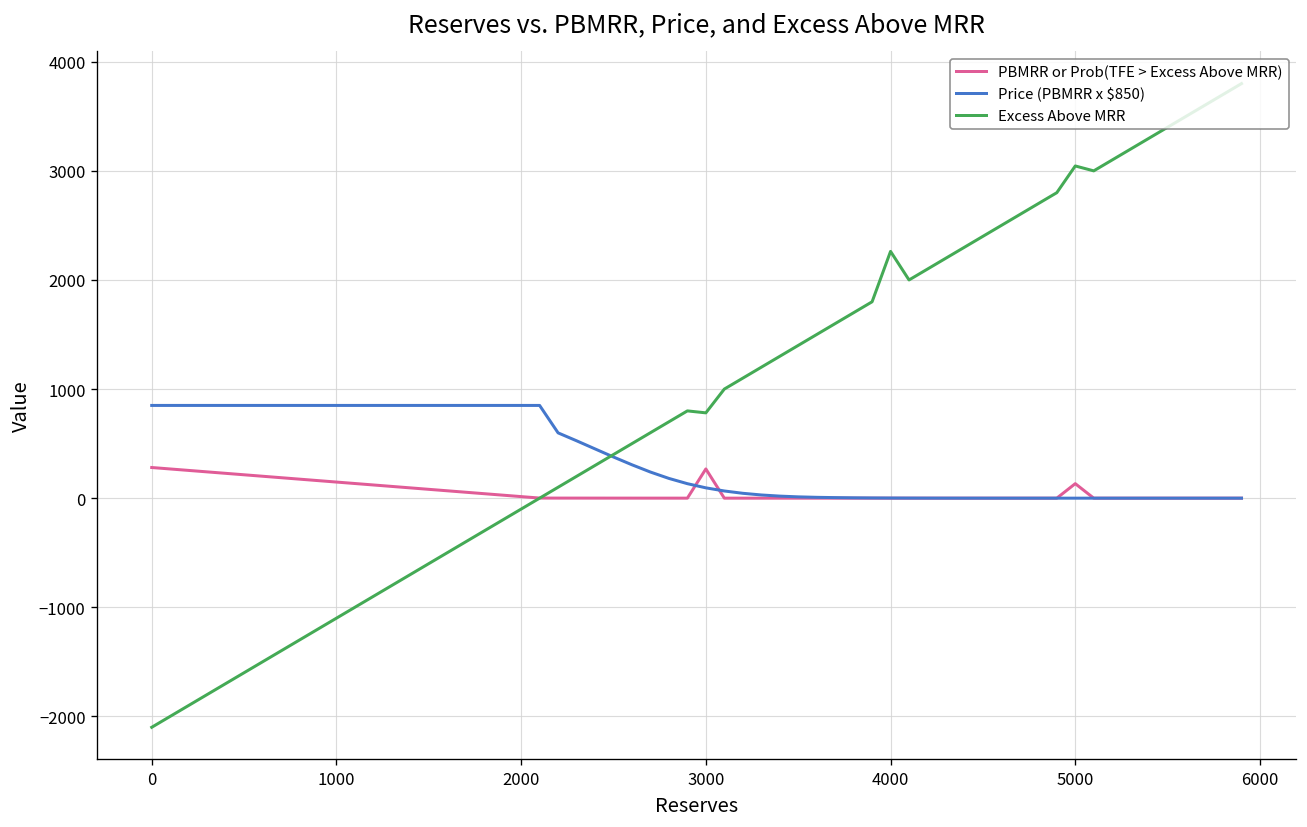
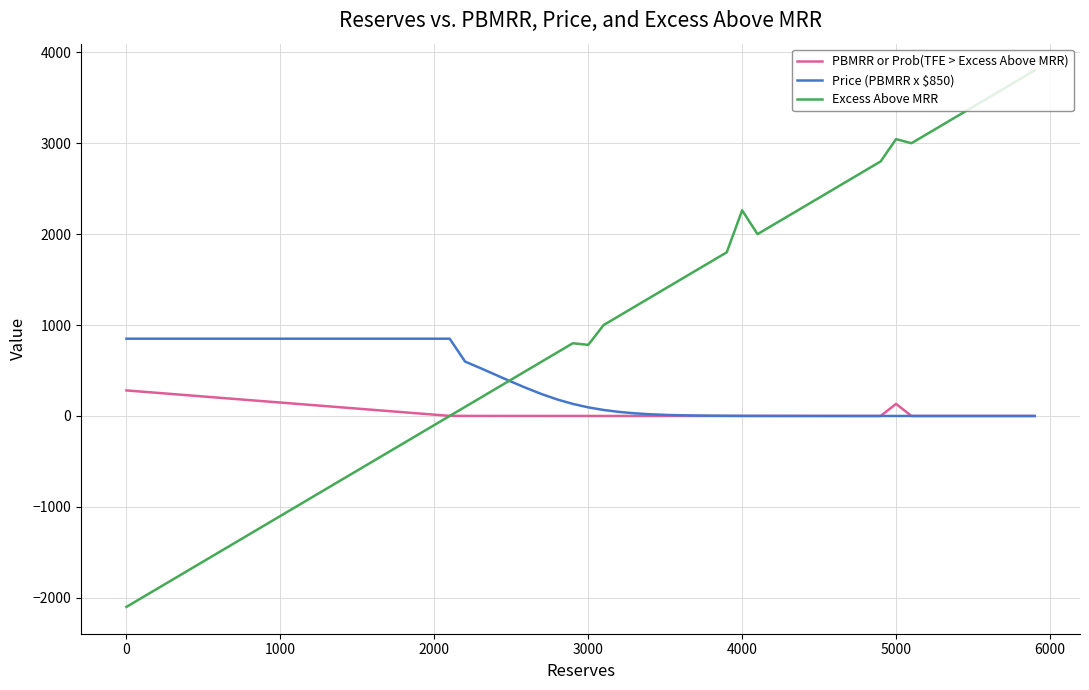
  {
    "PBMRR or Prob(TFE > Excess Above MRR)": {
      "0": 300,
-     "3000": 300,
+     "3000": 0,
      "5000": 100
    },
    "Price (PBMRR x $850)": {
      "0": 900,
      "3000": 100,
      "5000": 0
    },
    "Excess Above MRR": {
      "0": -2100,
      "3000": 800,
      "4000": 2300,
      "5000": 3000
    }
  }
